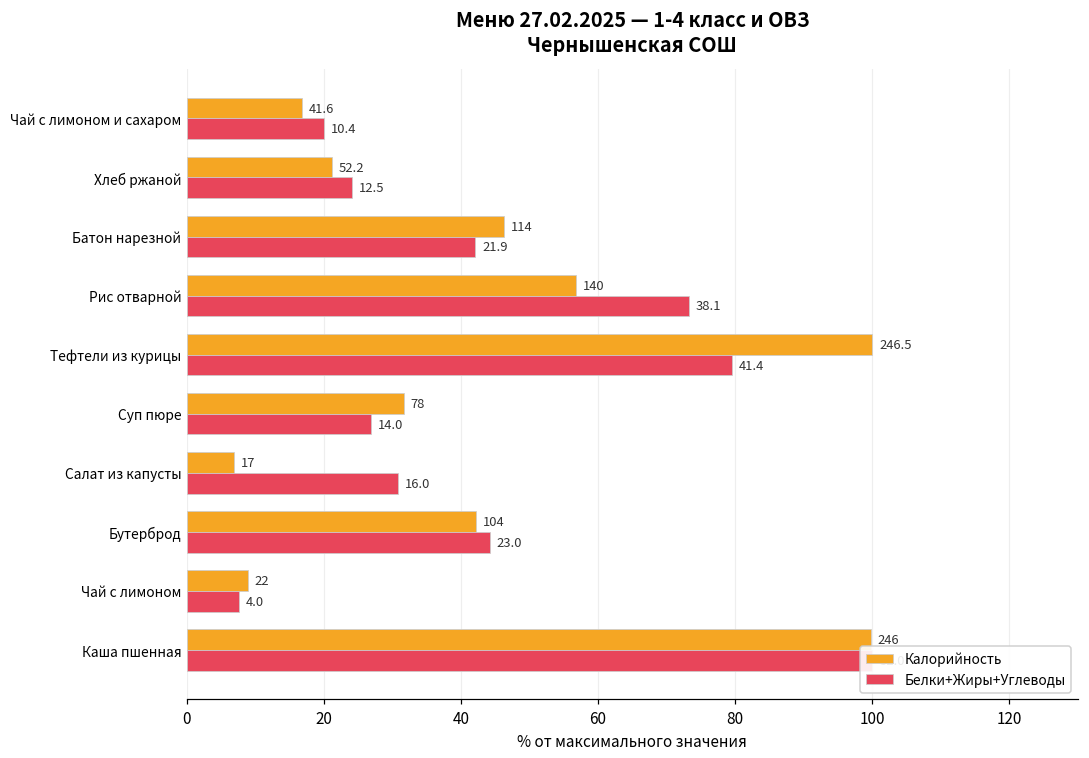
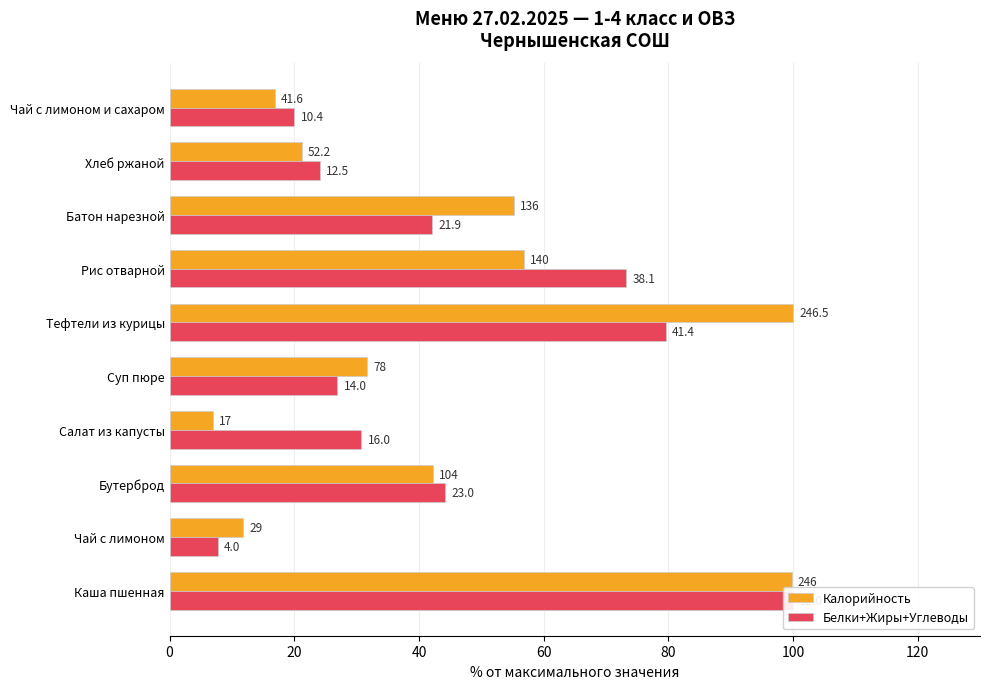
  {
    "Калорийность": {
-     "Батон нарезной": 114,
-     "Чай с лимоном": 22
+     "Батон нарезной": 136,
+     "Чай с лимоном": 29
    }
  }
